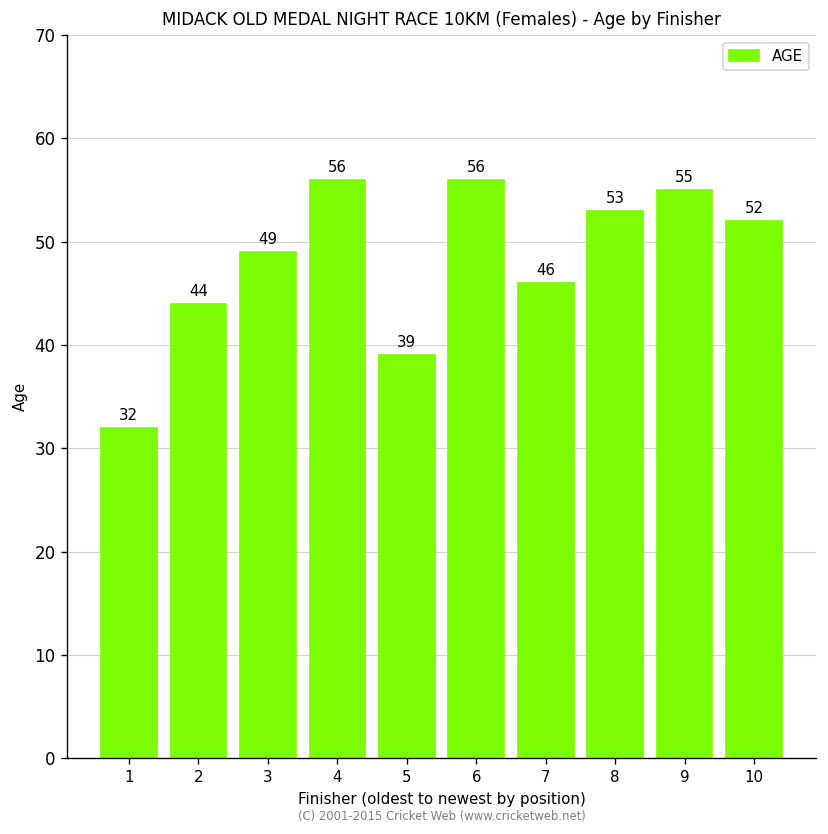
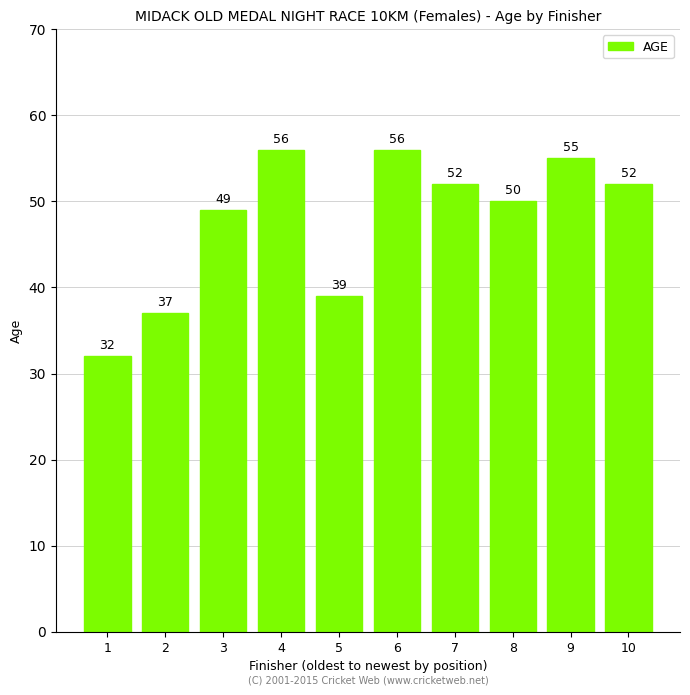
  {
    "1": 32,
-   "2": 44,
+   "2": 37,
    "3": 49,
    "4": 56,
    "5": 39,
    "6": 56,
-   "7": 46,
-   "8": 53,
+   "7": 52,
+   "8": 50,
    "9": 55,
    "10": 52
  }
